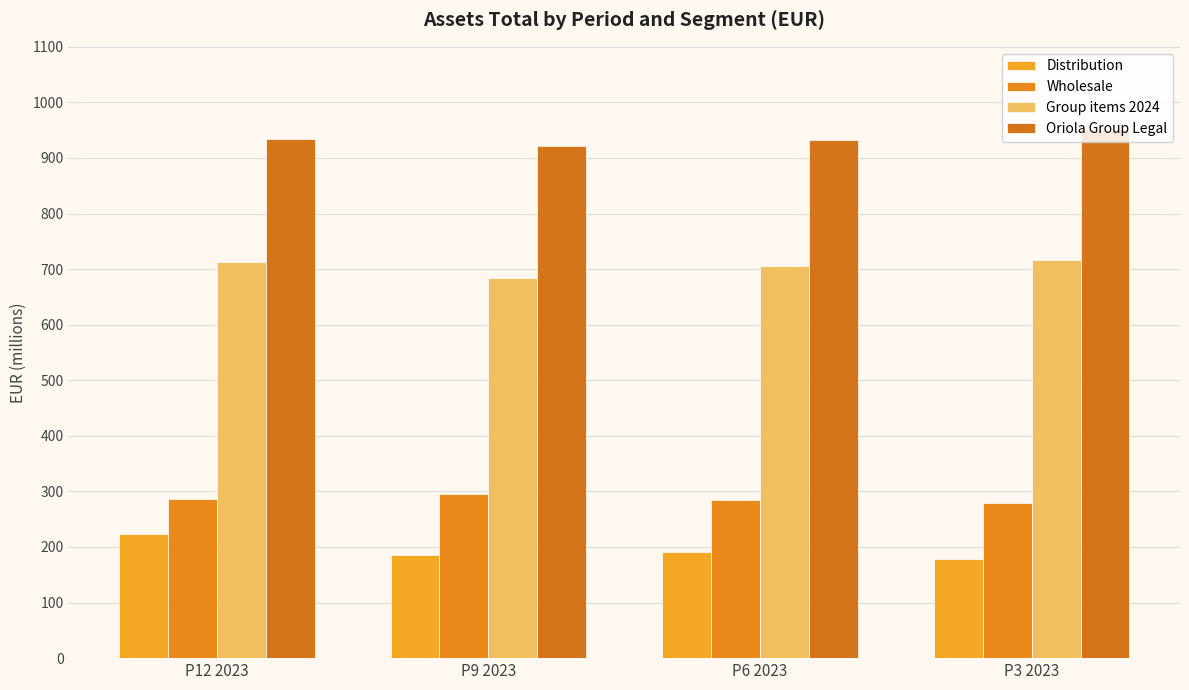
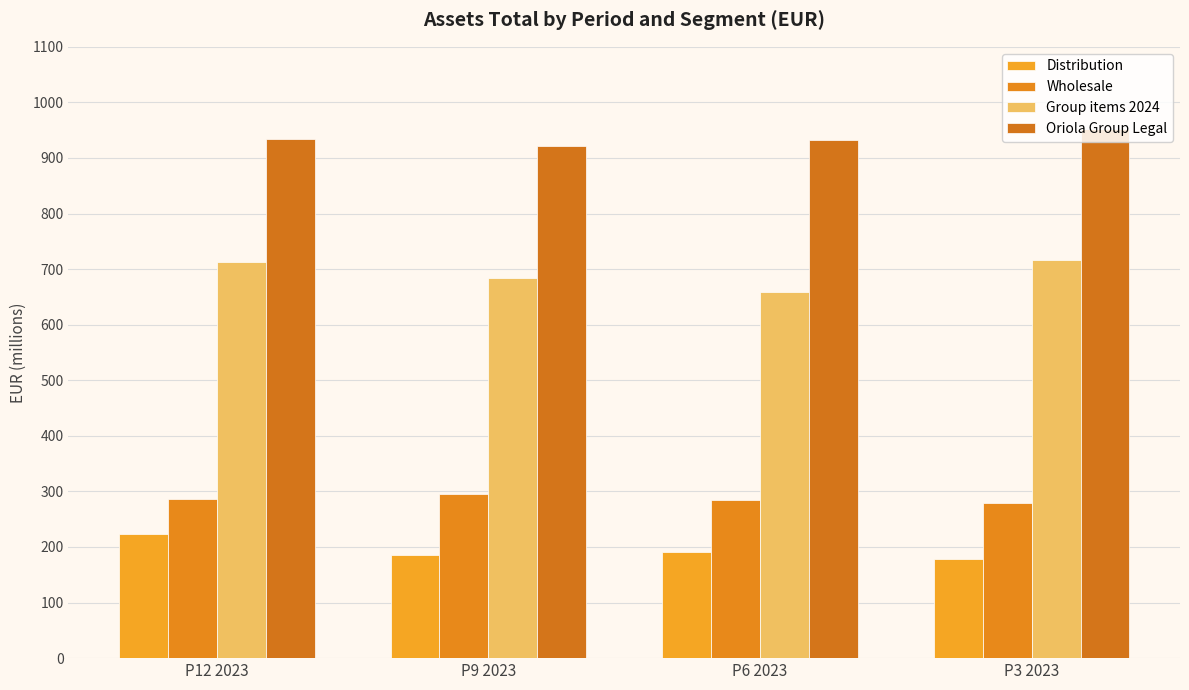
  {
    "Group items 2024": {
      "P12 2023": 710,
      "P9 2023": 680,
-     "P6 2023": 710,
+     "P6 2023": 660,
      "P3 2023": 720
    }
  }
